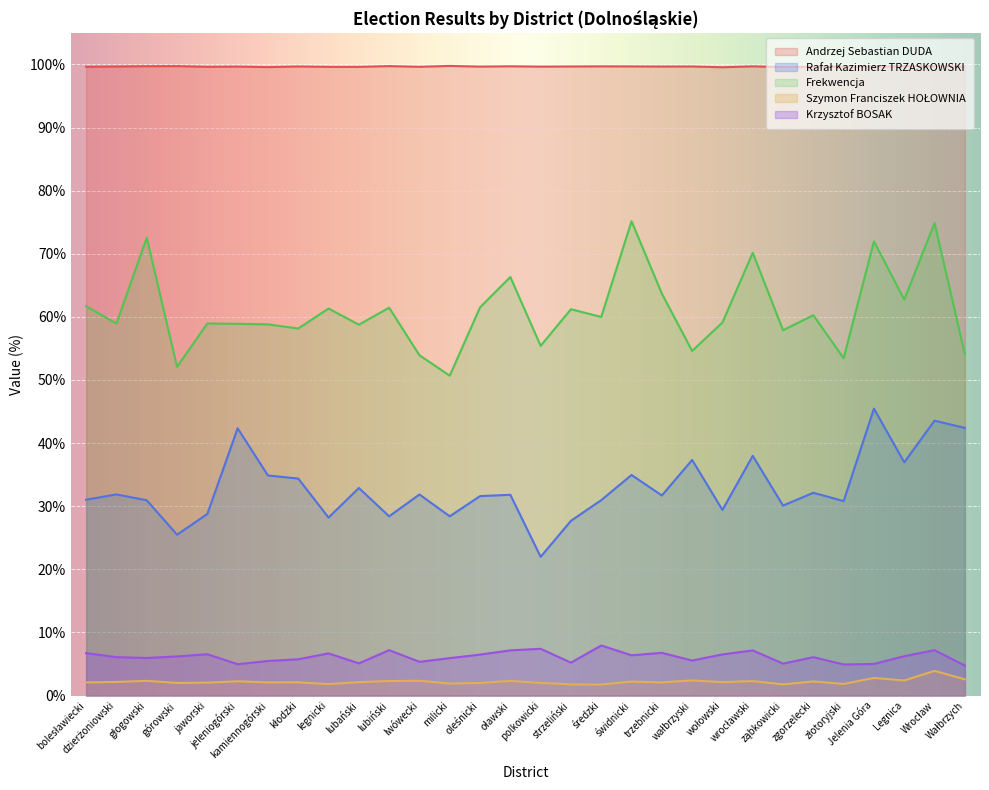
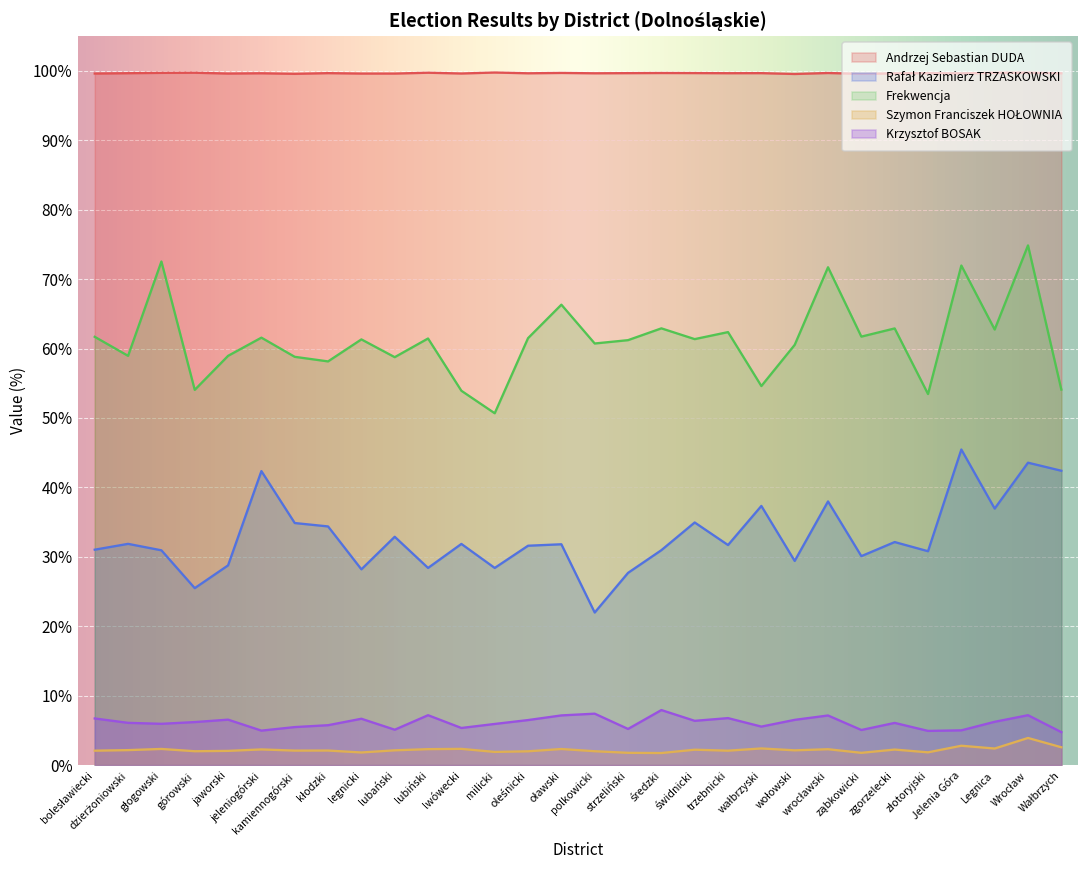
  {
    "Frekwencja": {
      "bolesławiecki": "62%",
      "dzierżoniowski": "59%",
      "głogowski": "73%",
-     "górowski": "52%",
+     "górowski": "54%",
      "jaworski": "59%",
-     "jeleniogórski": "59%",
+     "jeleniogórski": "62%",
      "kamiennogórski": "59%",
      "kłodzki": "58%",
      "legnicki": "61%",
      "lubański": "59%",
      "lubiński": "61%",
      "lwówecki": "54%",
      "milicki": "51%",
      "oleśnicki": "62%",
      "oławski": "66%",
-     "polkowicki": "55%",
+     "polkowicki": "61%",
      "strzeliński": "61%",
-     "średzki": "60%",
-     "świdnicki": "75%",
-     "trzebnicki": "64%",
+     "średzki": "63%",
+     "świdnicki": "61%",
+     "trzebnicki": "62%",
      "wałbrzyski": "55%",
-     "wołowski": "59%",
-     "wrocławski": "70%",
-     "ząbkowicki": "58%",
-     "zgorzelecki": "60%",
+     "wołowski": "61%",
+     "wrocławski": "72%",
+     "ząbkowicki": "62%",
+     "zgorzelecki": "63%",
      "złotoryjski": "53%",
      "Jelenia Góra": "72%",
      "Legnica": "63%",
      "Wrocław": "75%",
      "Wałbrzych": "54%"
    }
  }
